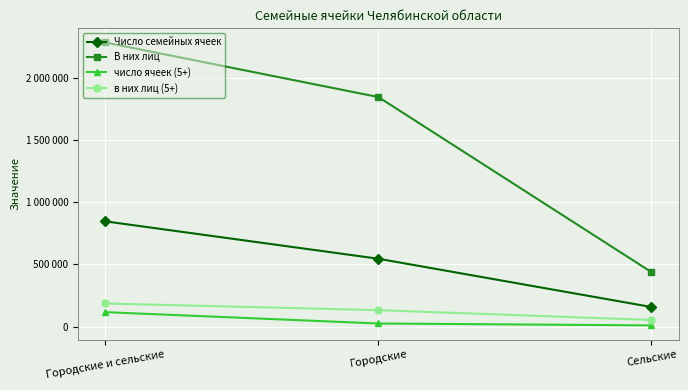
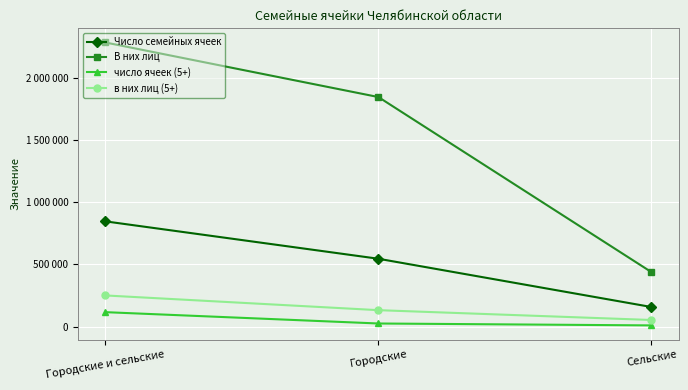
  {
    "Число семейных ячеек": {
      "Городские и сельские": 850000,
      "Городские": 550000,
      "Сельские": 160000
    },
    "В них лиц": {
      "Городские": 1840000,
      "Сельские": 440000
    },
    "число ячеек (5+)": {
      "Городские и сельские": 120000,
      "Городские": 30000,
      "Сельские": 10000
    },
    "в них лиц (5+)": {
-     "Городские и сельские": 190000,
+     "Городские и сельские": 250000,
      "Городские": 130000,
      "Сельские": 50000
    }
  }
